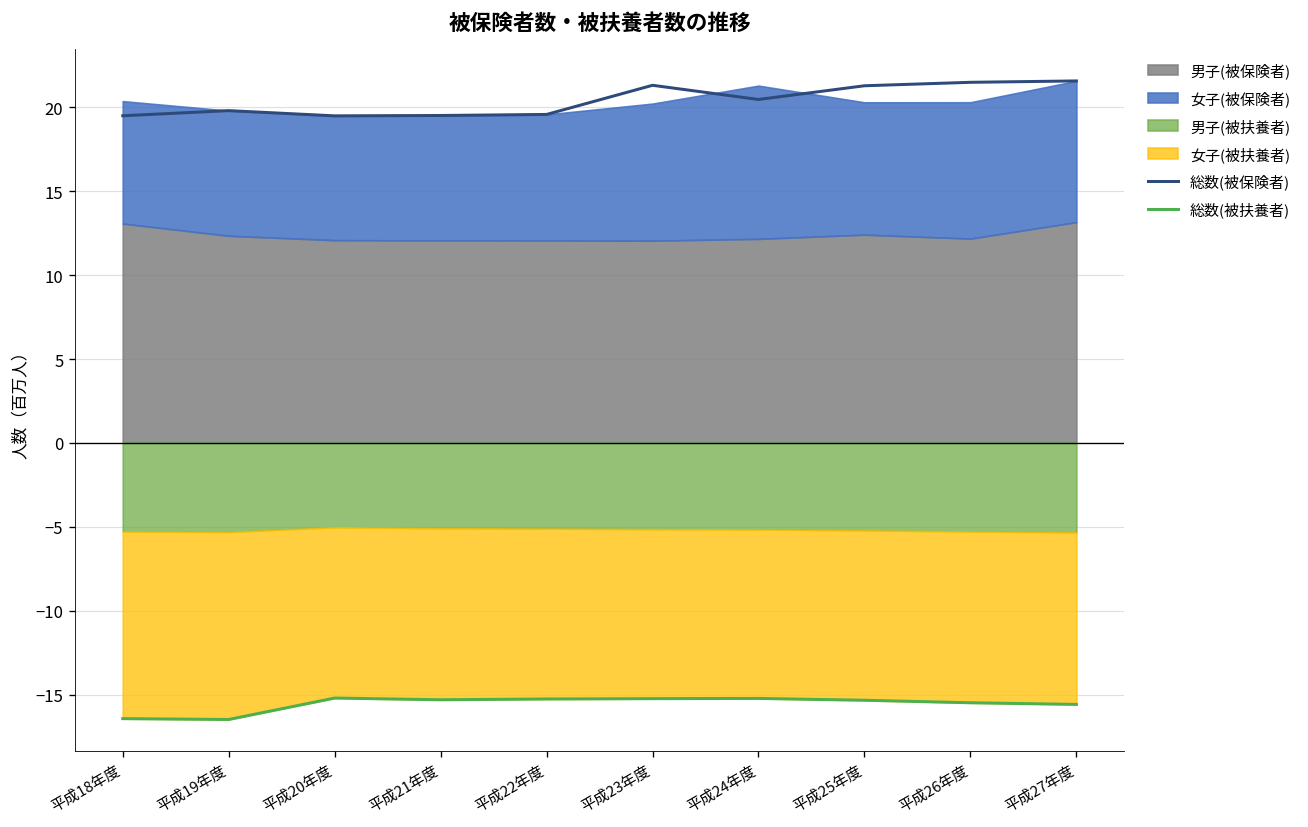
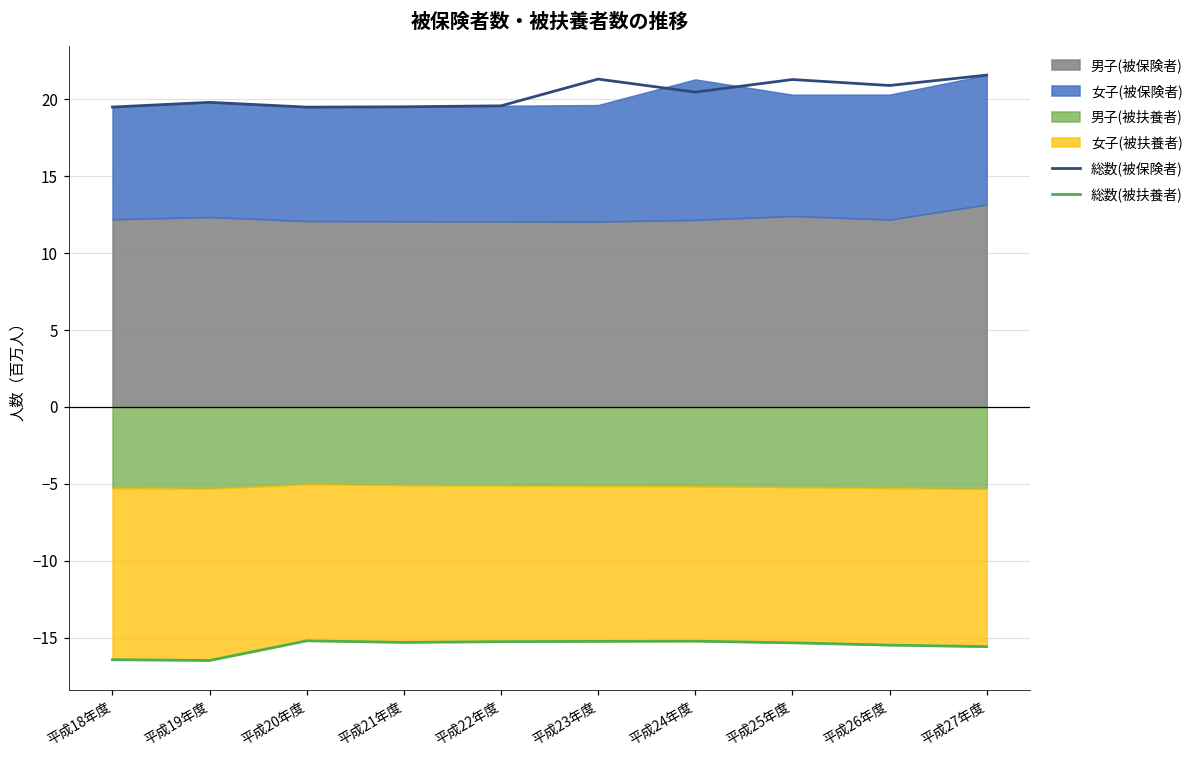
  {
    "男子(被保険者)": {
-     "平成18年度": 13.1,
+     "平成18年度": 12.2,
      "平成19年度": 12.3,
      "平成20年度": 12.1,
      "平成21年度": 12.1,
      "平成22年度": 12.1,
      "平成23年度": 12.1,
      "平成24年度": 12.2,
      "平成25年度": 12.4,
      "平成26年度": 12.2,
      "平成27年度": 13.2
    },
    "総数(被保険者)": {
      "平成23年度": 21.3,
      "平成24年度": 20.5,
      "平成25年度": 21.3,
-     "平成26年度": 21.5
+     "平成26年度": 20.9
    },
    "女子(被保険者)": {
-     "平成23年度": 8.2,
+     "平成23年度": 7.6,
      "平成24年度": 9.1,
      "平成25年度": 7.9,
      "平成26年度": 8.1
    }
  }
